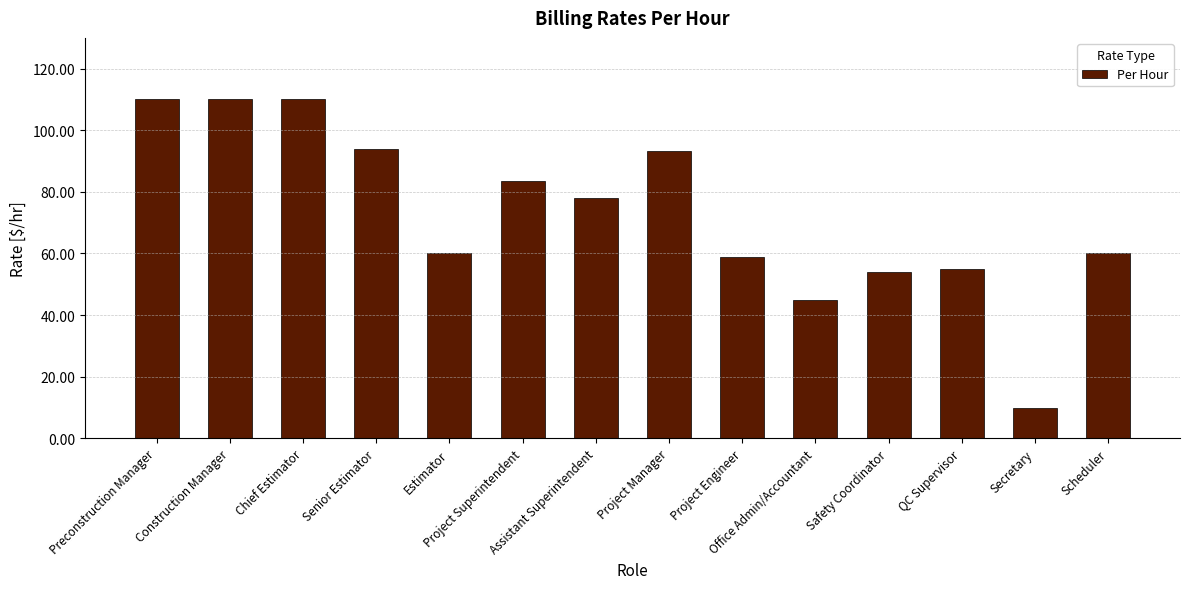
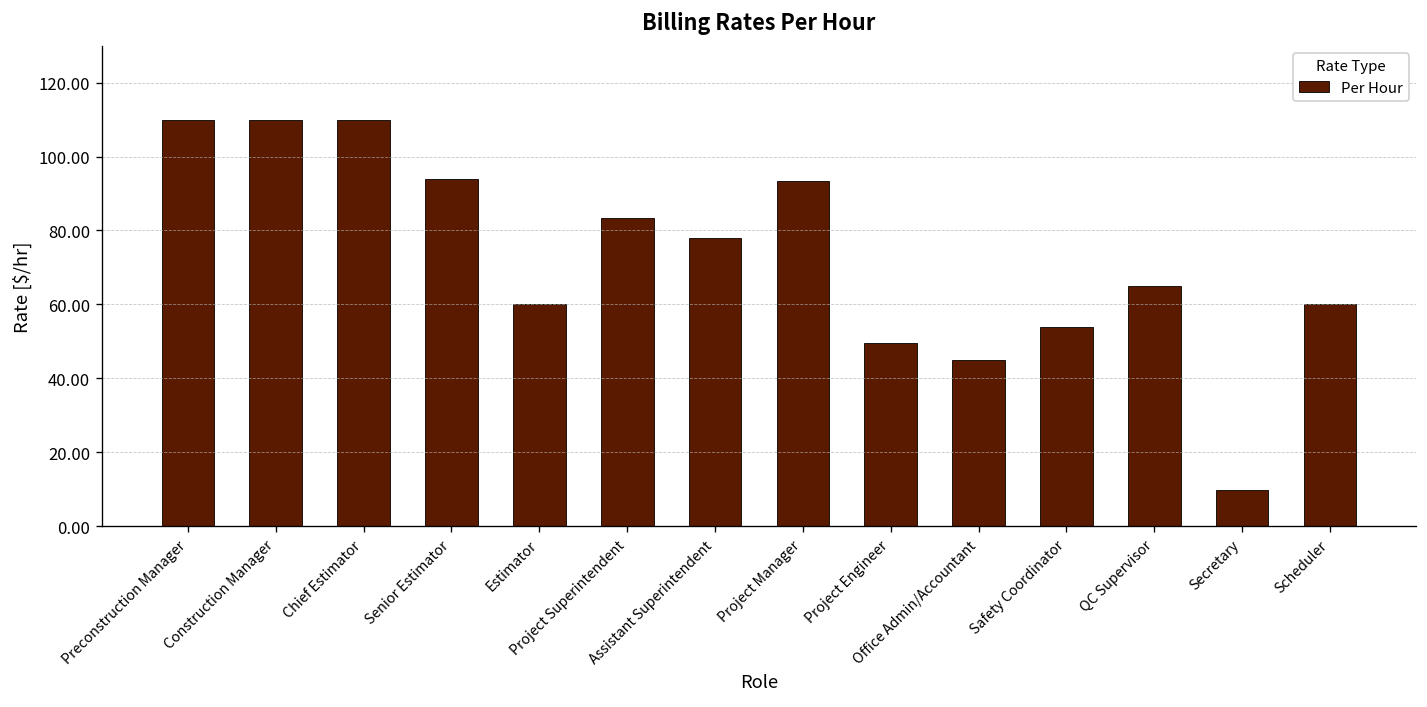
  {
    "Preconstruction Manager": 110,
    "Construction Manager": 110,
    "Chief Estimator": 110,
    "Senior Estimator": 94,
    "Estimator": 60,
    "Project Superintendent": 83,
    "Assistant Superintendent": 78,
    "Project Manager": 93,
-   "Project Engineer": 59,
+   "Project Engineer": 50,
    "Office Admin/Accountant": 45,
    "Safety Coordinator": 54,
-   "QC Supervisor": 55,
+   "QC Supervisor": 65,
    "Secretary": 10,
    "Scheduler": 60
  }
